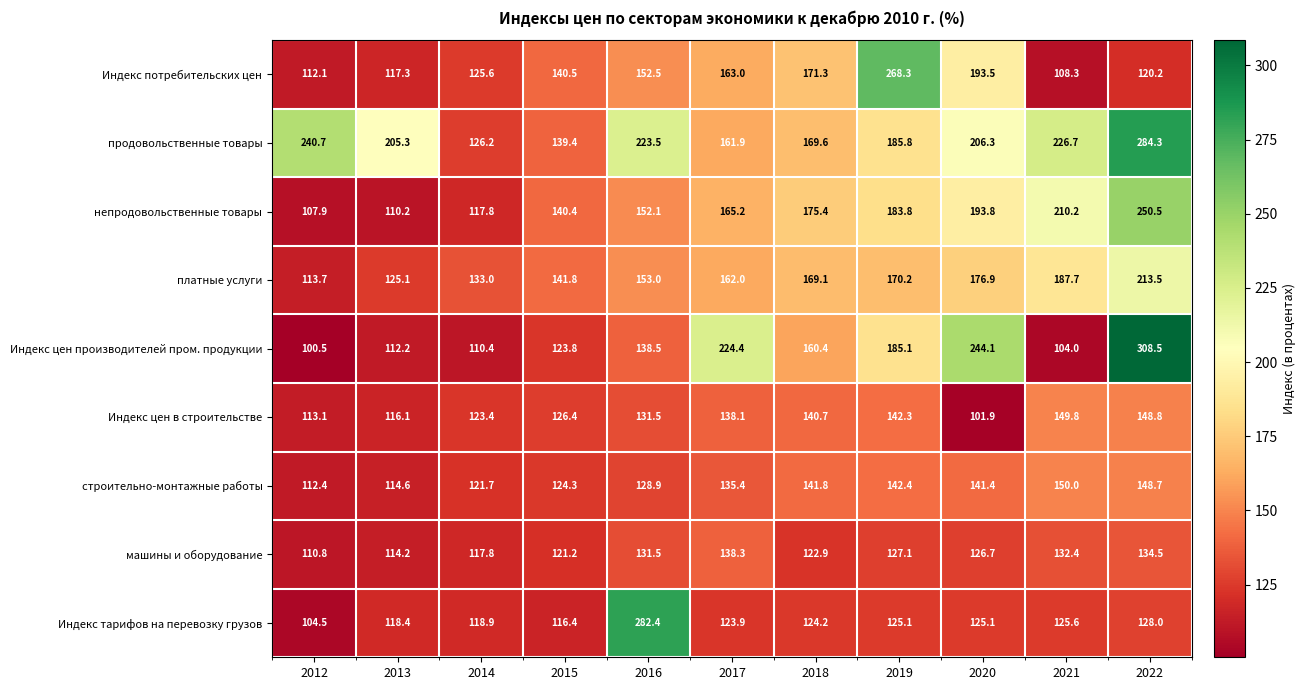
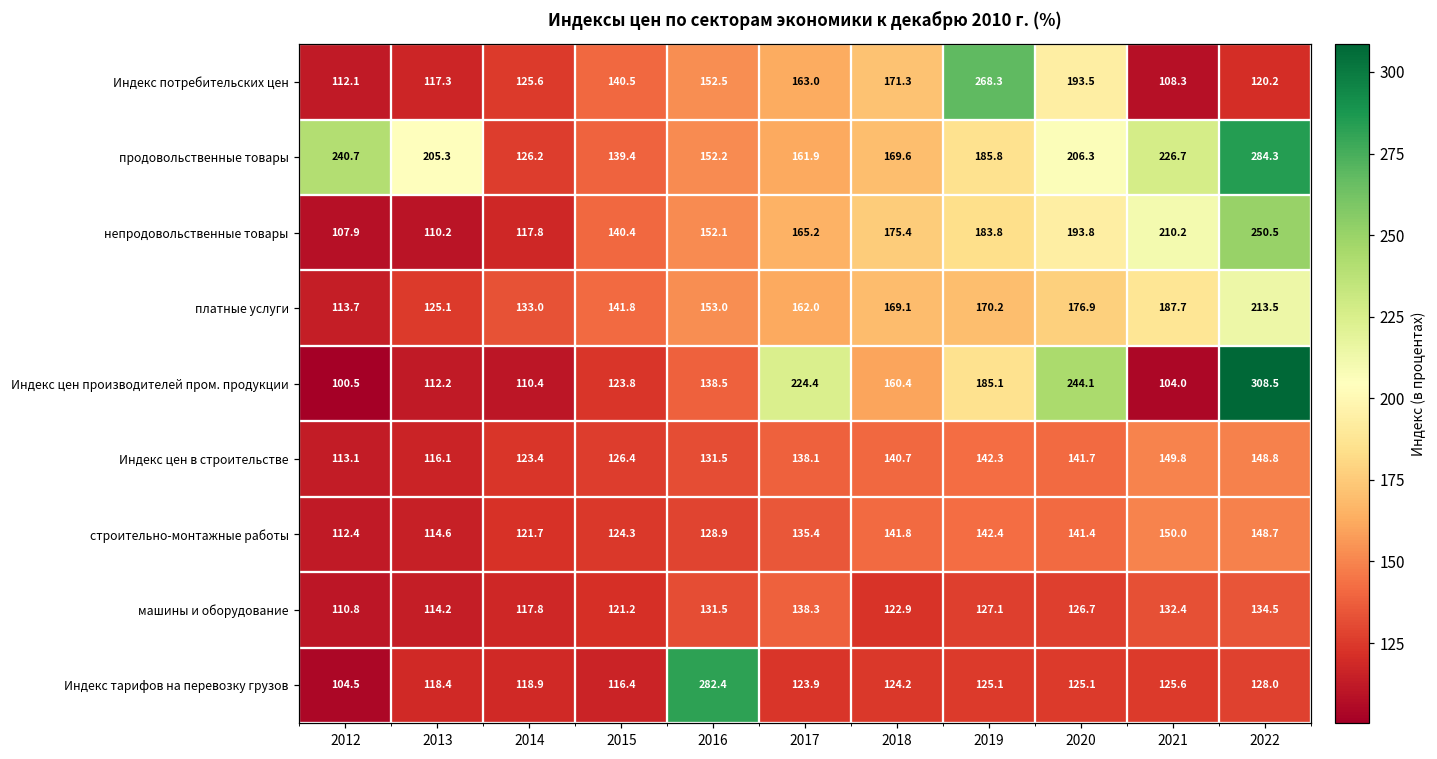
  {
    "Индекс потребительских цен": {
      "2012": 112.1,
      "2013": 117.3,
      "2014": 125.6,
      "2015": 140.5,
      "2016": 152.5,
      "2017": 163.0,
      "2018": 171.3,
      "2019": 268.3,
      "2020": 193.5,
      "2021": 108.3,
      "2022": 120.2
    },
    "продовольственные товары": {
      "2012": 240.7,
      "2013": 205.3,
      "2014": 126.2,
      "2015": 139.4,
-     "2016": 223.5,
+     "2016": 152.2,
      "2017": 161.9,
      "2018": 169.6,
      "2019": 185.8,
      "2020": 206.3,
      "2021": 226.7,
      "2022": 284.3
    },
    "непродовольственные товары": {
      "2012": 107.9,
      "2013": 110.2,
      "2014": 117.8,
      "2015": 140.4,
      "2016": 152.1,
      "2017": 165.2,
      "2018": 175.4,
      "2019": 183.8,
      "2020": 193.8,
      "2021": 210.2,
      "2022": 250.5
    },
    "платные услуги": {
      "2012": 113.7,
      "2013": 125.1,
      "2014": 133.0,
      "2015": 141.8,
      "2016": 153.0,
      "2017": 162.0,
      "2018": 169.1,
      "2019": 170.2,
      "2020": 176.9,
      "2021": 187.7,
      "2022": 213.5
    },
    "Индекс цен производителей пром. продукции": {
      "2012": 100.5,
      "2013": 112.2,
      "2014": 110.4,
      "2015": 123.8,
      "2016": 138.5,
      "2017": 224.4,
      "2018": 160.4,
      "2019": 185.1,
      "2020": 244.1,
      "2021": 104.0,
      "2022": 308.5
    },
    "Индекс цен в строительстве": {
      "2012": 113.1,
      "2013": 116.1,
      "2014": 123.4,
      "2015": 126.4,
      "2016": 131.5,
      "2017": 138.1,
      "2018": 140.7,
      "2019": 142.3,
-     "2020": 101.9,
+     "2020": 141.7,
      "2021": 149.8,
      "2022": 148.8
    },
    "строительно-монтажные работы": {
      "2012": 112.4,
      "2013": 114.6,
      "2014": 121.7,
      "2015": 124.3,
      "2016": 128.9,
      "2017": 135.4,
      "2018": 141.8,
      "2019": 142.4,
      "2020": 141.4,
      "2021": 150.0,
      "2022": 148.7
    },
    "машины и оборудование": {
      "2012": 110.8,
      "2013": 114.2,
      "2014": 117.8,
      "2015": 121.2,
      "2016": 131.5,
      "2017": 138.3,
      "2018": 122.9,
      "2019": 127.1,
      "2020": 126.7,
      "2021": 132.4,
      "2022": 134.5
    },
    "Индекс тарифов на перевозку грузов": {
      "2012": 104.5,
      "2013": 118.4,
      "2014": 118.9,
      "2015": 116.4,
      "2016": 282.4,
      "2017": 123.9,
      "2018": 124.2,
      "2019": 125.1,
      "2020": 125.1,
      "2021": 125.6,
      "2022": 128.0
    }
  }
